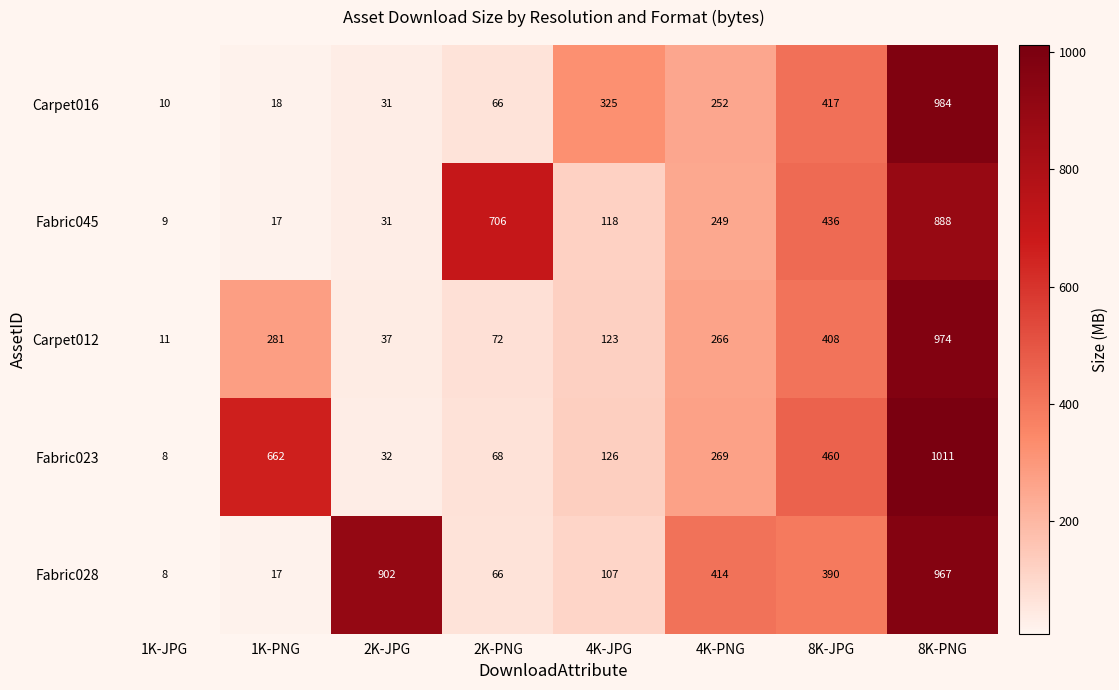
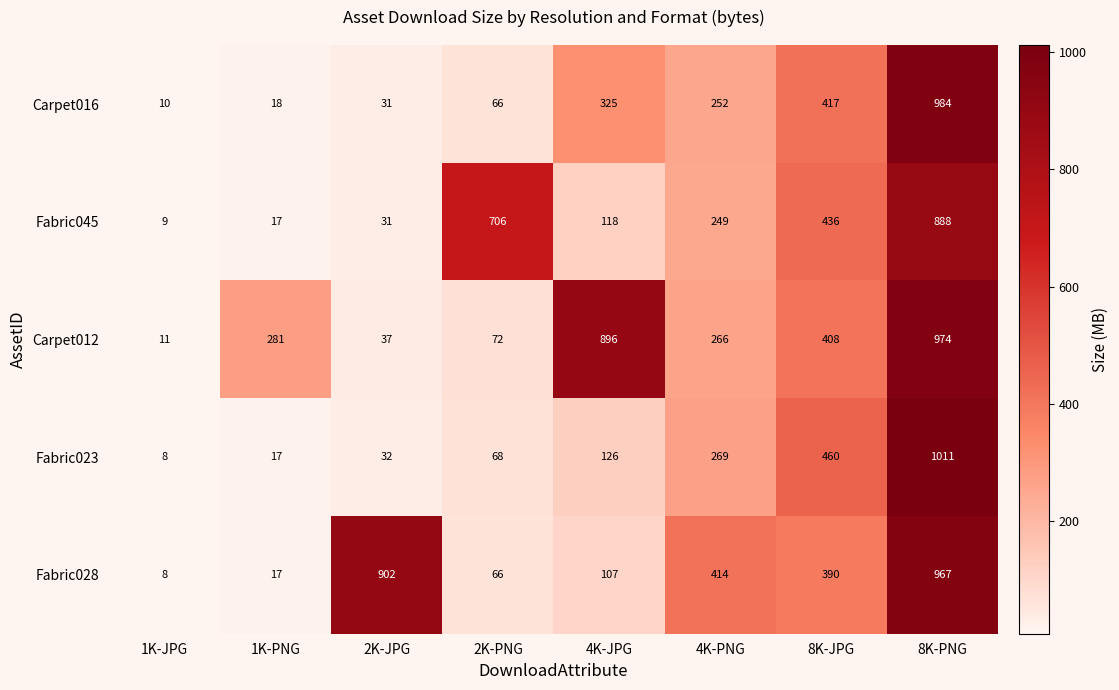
  {
    "Carpet016": {
      "1K-JPG": 10,
      "1K-PNG": 18,
      "2K-JPG": 31,
      "2K-PNG": 66,
      "4K-JPG": 325,
      "4K-PNG": 252,
      "8K-JPG": 417,
      "8K-PNG": 984
    },
    "Fabric045": {
      "1K-JPG": 9,
      "1K-PNG": 17,
      "2K-JPG": 31,
      "2K-PNG": 706,
      "4K-JPG": 118,
      "4K-PNG": 249,
      "8K-JPG": 436,
      "8K-PNG": 888
    },
    "Carpet012": {
      "1K-JPG": 11,
      "1K-PNG": 281,
      "2K-JPG": 37,
      "2K-PNG": 72,
-     "4K-JPG": 123,
+     "4K-JPG": 896,
      "4K-PNG": 266,
      "8K-JPG": 408,
      "8K-PNG": 974
    },
    "Fabric023": {
      "1K-JPG": 8,
-     "1K-PNG": 662,
+     "1K-PNG": 17,
      "2K-JPG": 32,
      "2K-PNG": 68,
      "4K-JPG": 126,
      "4K-PNG": 269,
      "8K-JPG": 460,
      "8K-PNG": 1011
    },
    "Fabric028": {
      "1K-JPG": 8,
      "1K-PNG": 17,
      "2K-JPG": 902,
      "2K-PNG": 66,
      "4K-JPG": 107,
      "4K-PNG": 414,
      "8K-JPG": 390,
      "8K-PNG": 967
    }
  }
